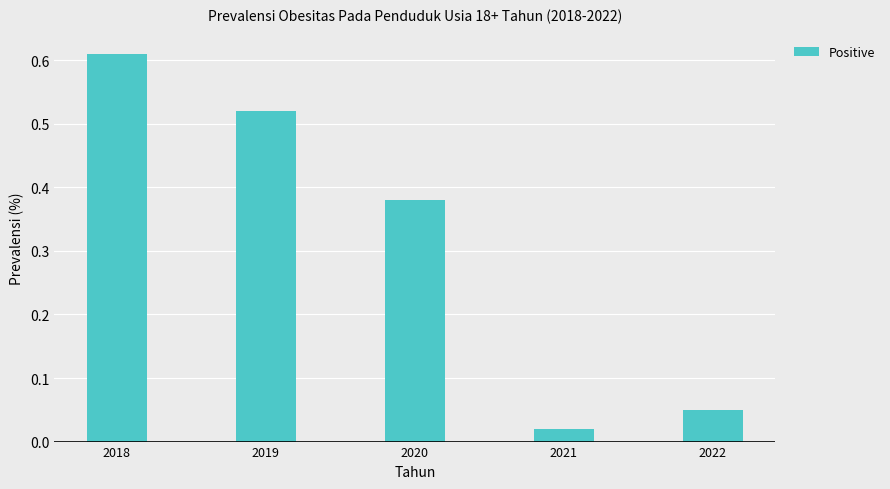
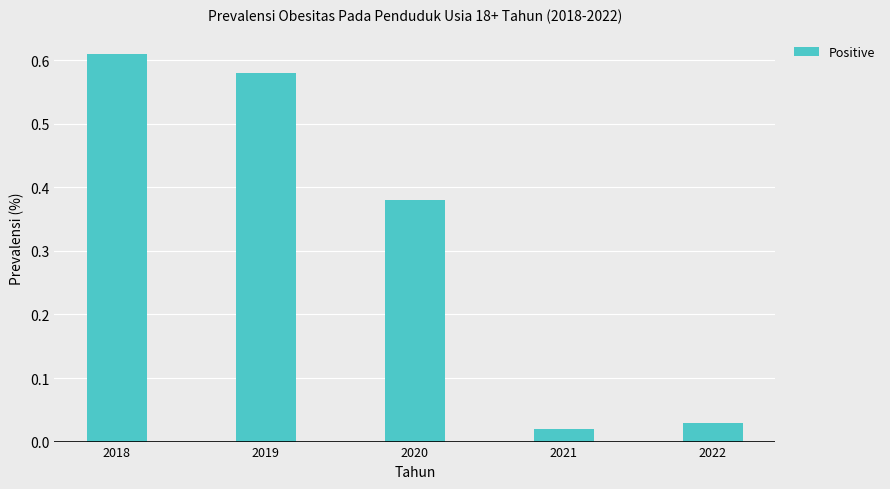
  {
    "2018": 0.61,
-   "2019": 0.52,
+   "2019": 0.58,
    "2020": 0.38,
    "2021": 0.02,
-   "2022": 0.05
+   "2022": 0.03
  }
